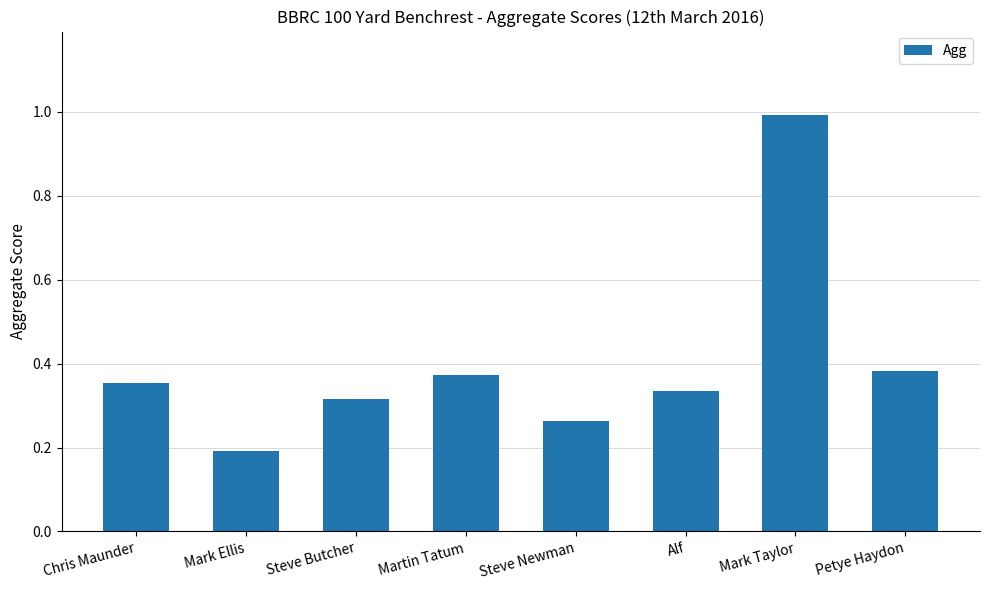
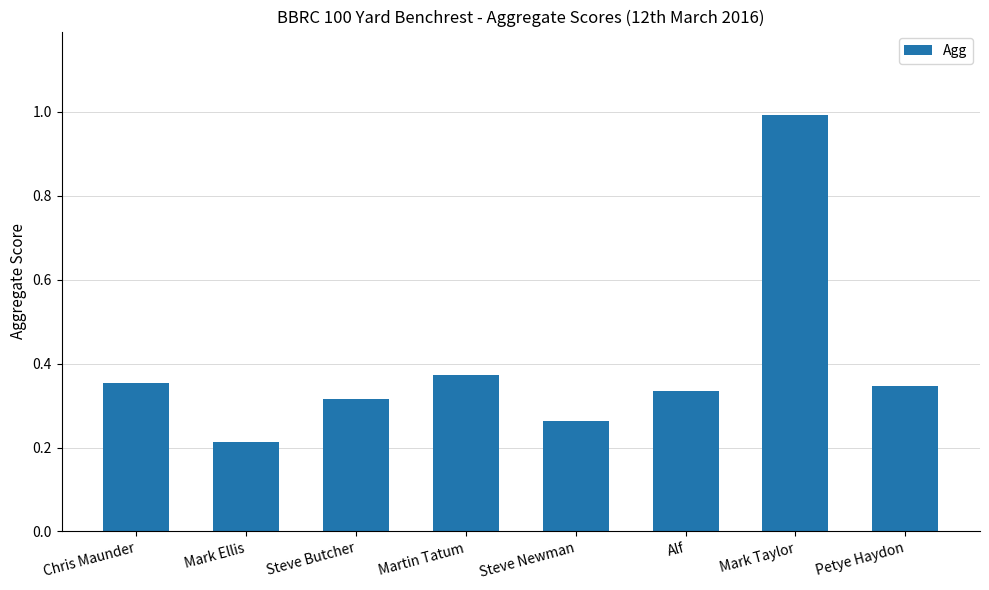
  {
    "Chris Maunder": 0.35,
-   "Mark Ellis": 0.19,
+   "Mark Ellis": 0.21,
    "Steve Butcher": 0.31,
    "Martin Tatum": 0.37,
    "Steve Newman": 0.26,
    "Alf": 0.34,
    "Mark Taylor": 0.99,
-   "Petye Haydon": 0.38
+   "Petye Haydon": 0.35
  }
